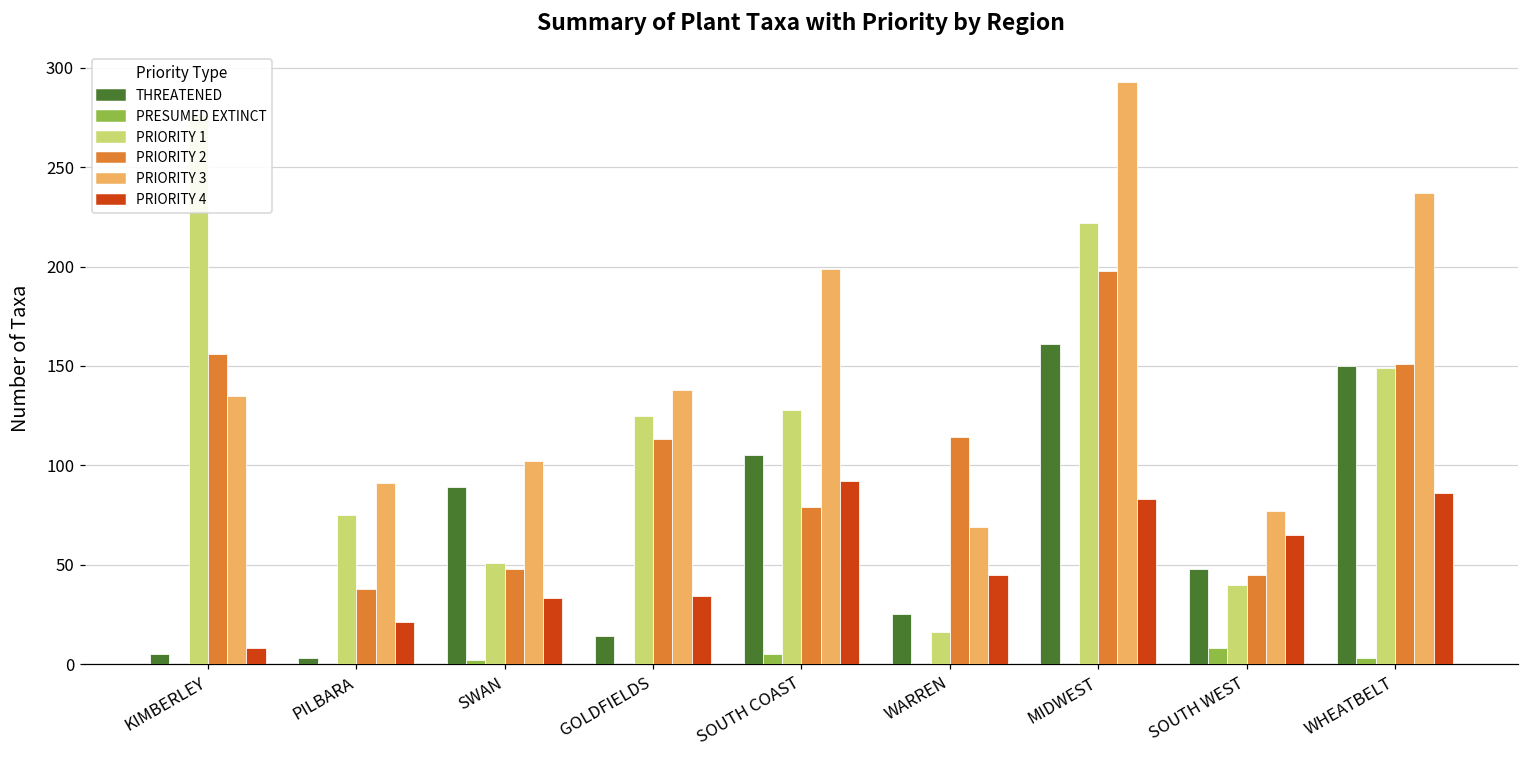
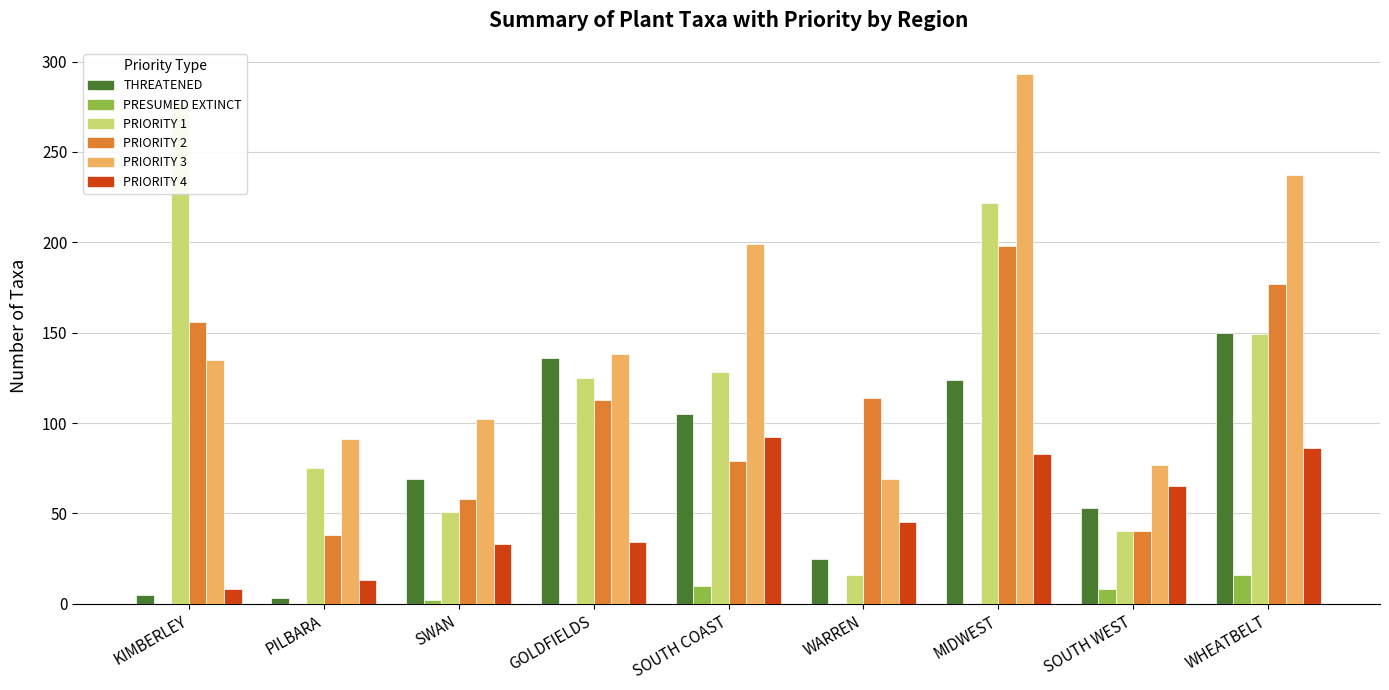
  {
    "THREATENED": {
      "KIMBERLEY": 5,
      "PILBARA": 3,
-     "SWAN": 89,
-     "GOLDFIELDS": 14,
+     "SWAN": 69,
+     "GOLDFIELDS": 136,
      "SOUTH COAST": 105,
      "WARREN": 25,
-     "MIDWEST": 161,
-     "SOUTH WEST": 48,
+     "MIDWEST": 124,
+     "SOUTH WEST": 53,
      "WHEATBELT": 150
    },
    "PRESUMED EXTINCT": {
      "KIMBERLEY": 0,
      "PILBARA": 0,
      "SWAN": 2,
      "GOLDFIELDS": 0,
-     "SOUTH COAST": 5,
+     "SOUTH COAST": 10,
      "WARREN": 0,
      "MIDWEST": 0,
      "SOUTH WEST": 8,
-     "WHEATBELT": 3
+     "WHEATBELT": 16
    },
    "PRIORITY 2": {
      "KIMBERLEY": 156,
      "PILBARA": 38,
-     "SWAN": 48,
+     "SWAN": 58,
      "GOLDFIELDS": 113,
      "SOUTH COAST": 79,
      "WARREN": 114,
      "MIDWEST": 198,
-     "SOUTH WEST": 45,
-     "WHEATBELT": 151
+     "SOUTH WEST": 40,
+     "WHEATBELT": 177
    },
    "PRIORITY 4": {
      "KIMBERLEY": 8,
-     "PILBARA": 21,
+     "PILBARA": 13,
      "SWAN": 33,
      "GOLDFIELDS": 34,
      "SOUTH COAST": 92,
      "WARREN": 45,
      "MIDWEST": 83,
      "SOUTH WEST": 65,
      "WHEATBELT": 86
    }
  }
